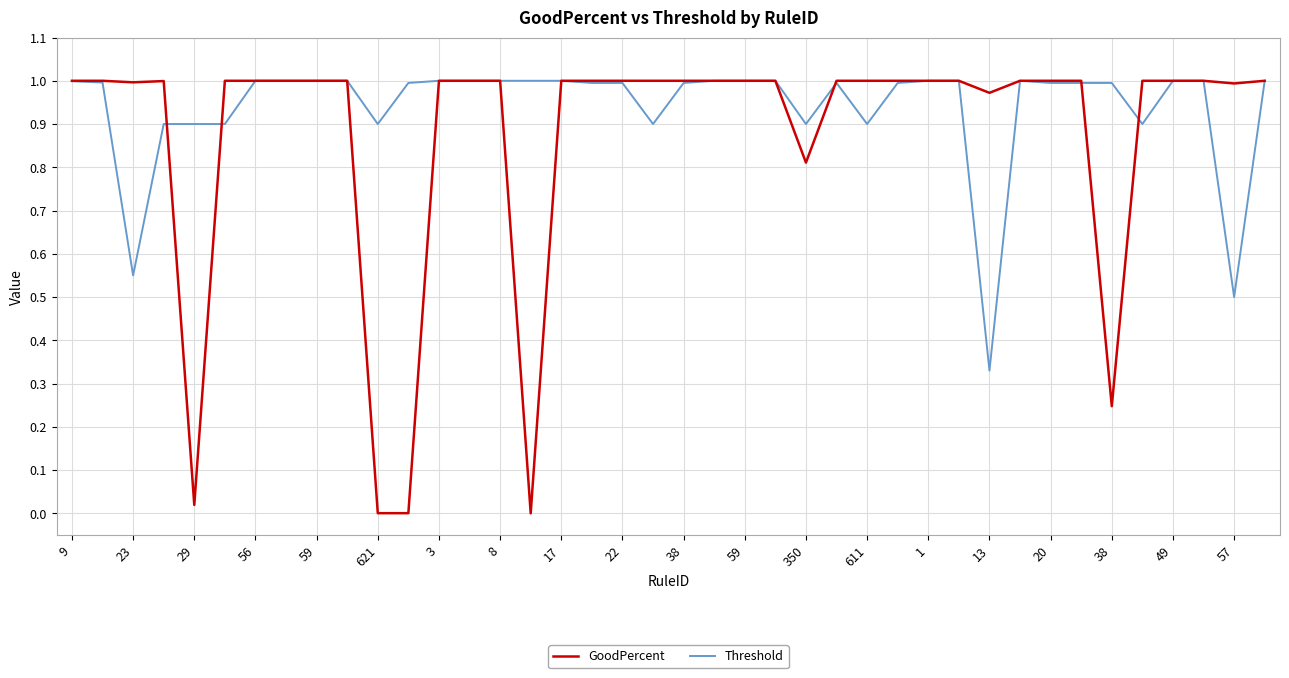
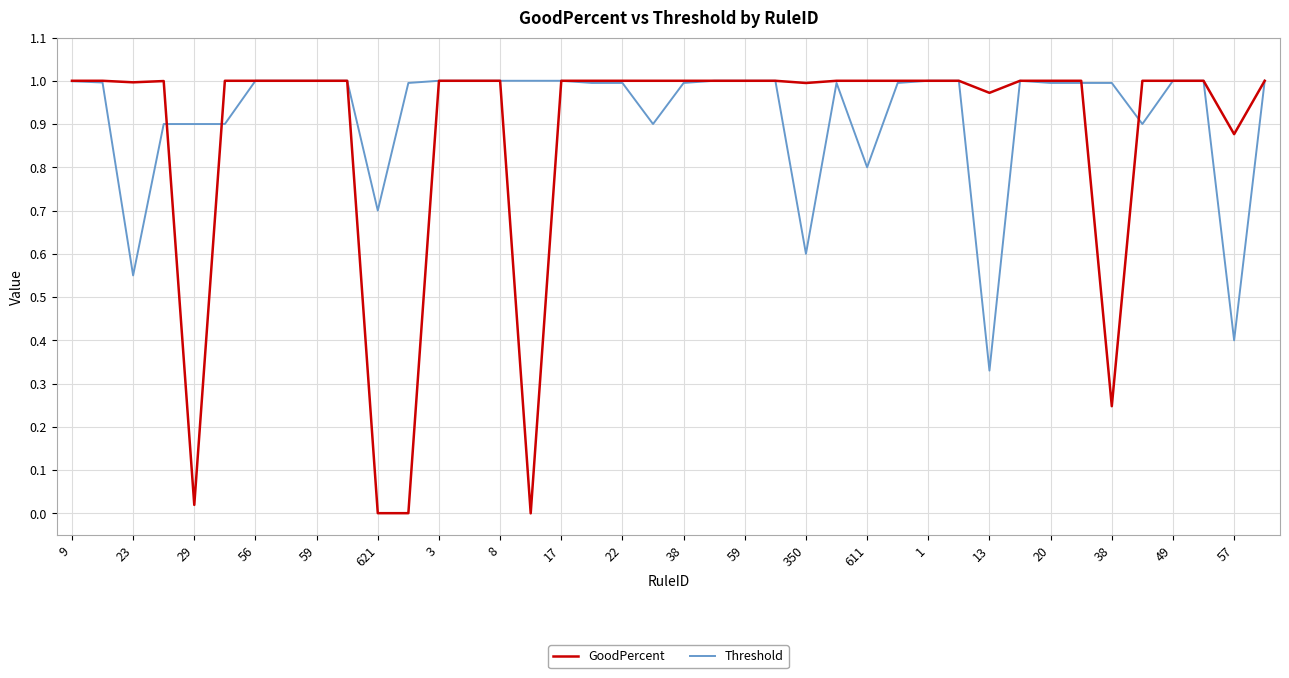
  {
    "GoodPercent": {
      "621": 0.00,
-     "350": 0.81,
+     "350": 0.99,
      "611": 1.00,
-     "57": 0.99
+     "57": 0.88
    },
    "Threshold": {
-     "621": 0.9,
-     "350": 0.9,
-     "611": 0.9,
-     "57": 0.5
+     "621": 0.7,
+     "350": 0.6,
+     "611": 0.8,
+     "57": 0.4
    }
  }
